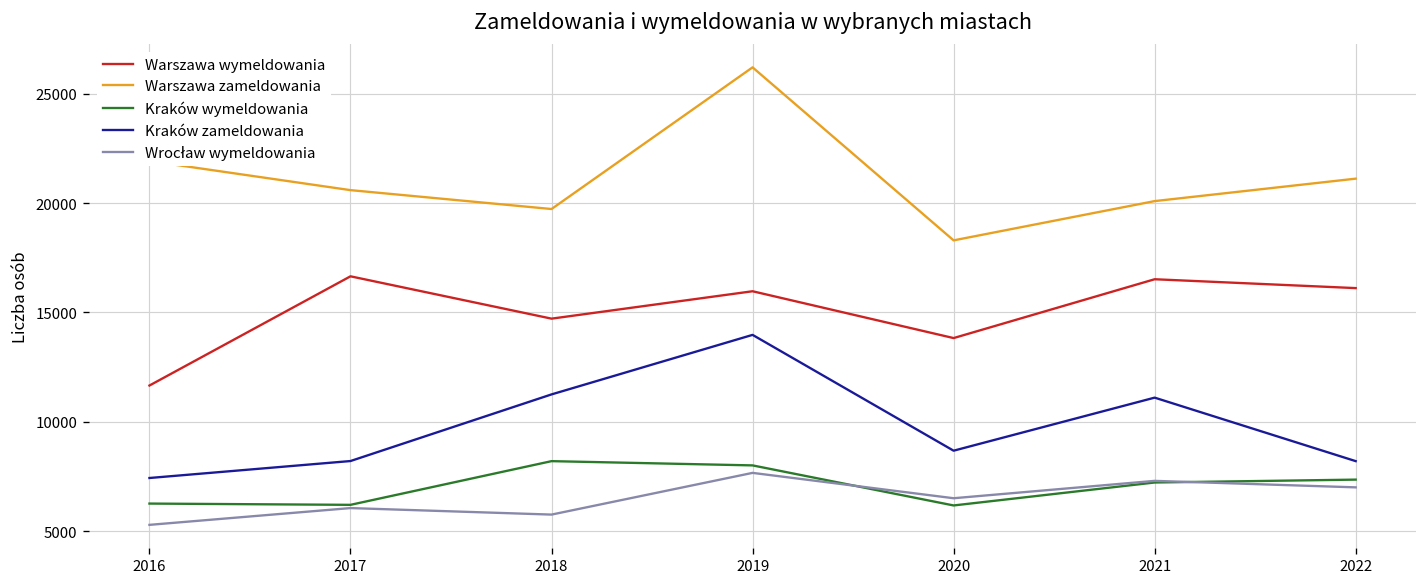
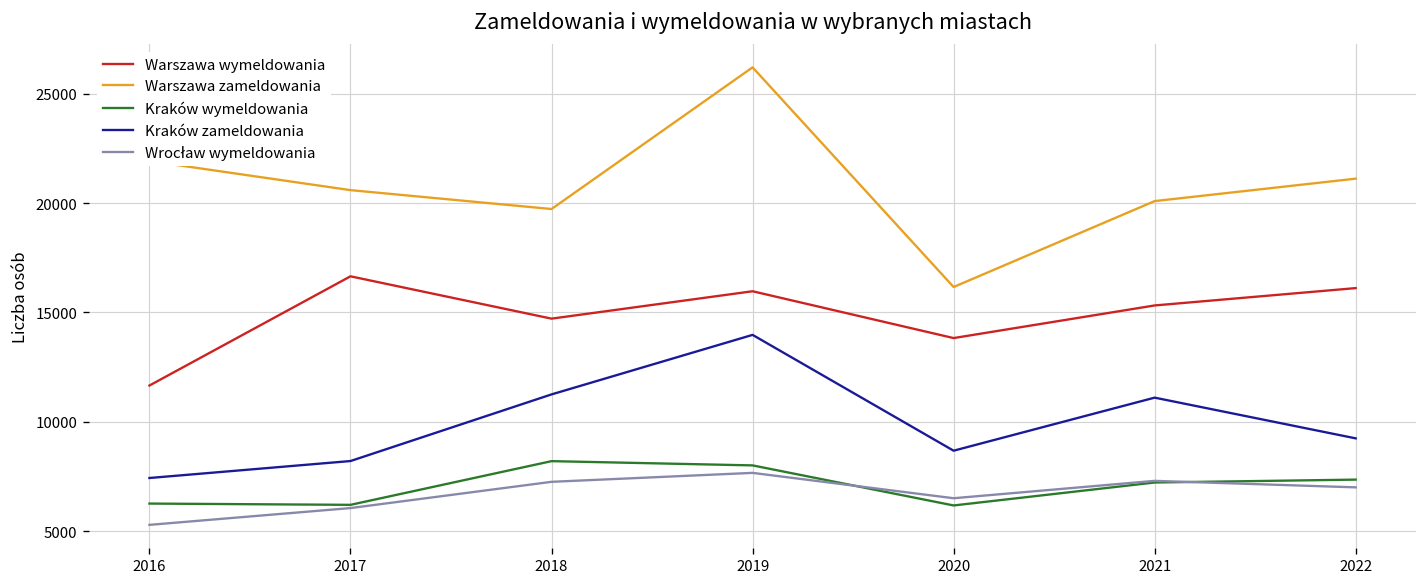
  {
    "Warszawa wymeldowania": {
      "2016": 11700,
      "2017": 16700,
      "2018": 14700,
      "2019": 16000,
      "2020": 13800,
-     "2021": 16500,
+     "2021": 15300,
      "2022": 16100
    },
    "Warszawa zameldowania": {
      "2017": 20600,
      "2018": 19700,
      "2019": 26200,
-     "2020": 18300,
+     "2020": 16200,
      "2021": 20100,
      "2022": 21100
    },
    "Kraków wymeldowania": {
      "2016": 6300,
      "2017": 6200,
      "2018": 8200,
      "2019": 8000,
      "2020": 6200,
      "2022": 7400
    },
    "Kraków zameldowania": {
      "2016": 7400,
      "2017": 8200,
      "2018": 11300,
      "2019": 14000,
      "2020": 8700,
      "2021": 11100,
-     "2022": 8200
+     "2022": 9200
    },
    "Wrocław wymeldowania": {
      "2016": 5300,
      "2017": 6100,
-     "2018": 5800,
+     "2018": 7300,
      "2019": 7700,
      "2020": 6500,
      "2022": 7000
    }
  }
